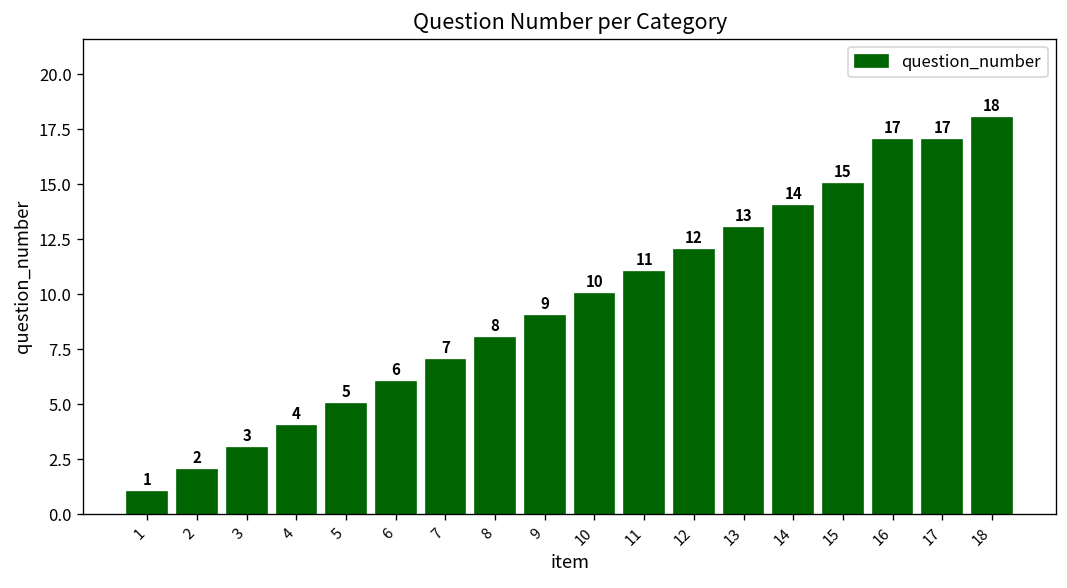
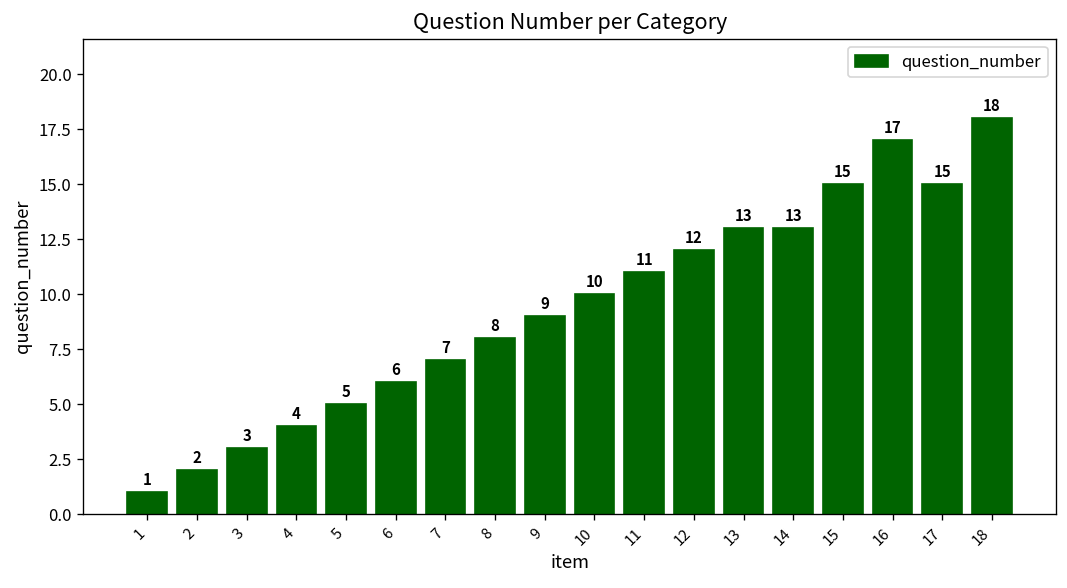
  {
    "1": 1,
    "2": 2,
    "3": 3,
    "4": 4,
    "5": 5,
    "6": 6,
    "7": 7,
    "8": 8,
    "9": 9,
    "10": 10,
    "11": 11,
    "12": 12,
    "13": 13,
-   "14": 14,
+   "14": 13,
    "15": 15,
    "16": 17,
-   "17": 17,
+   "17": 15,
    "18": 18
  }
